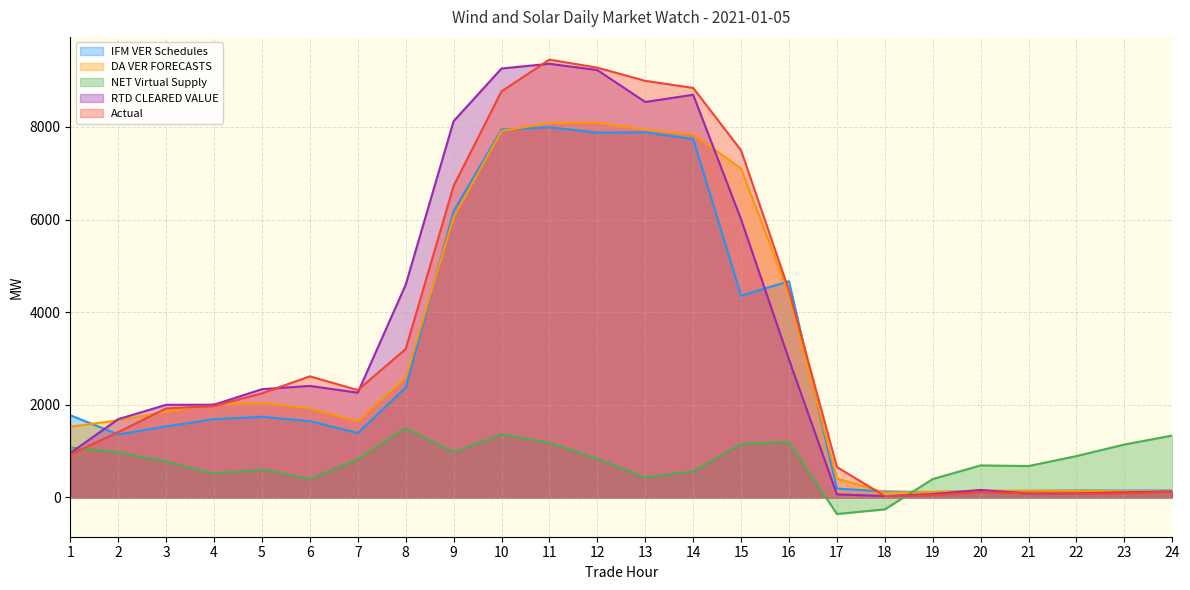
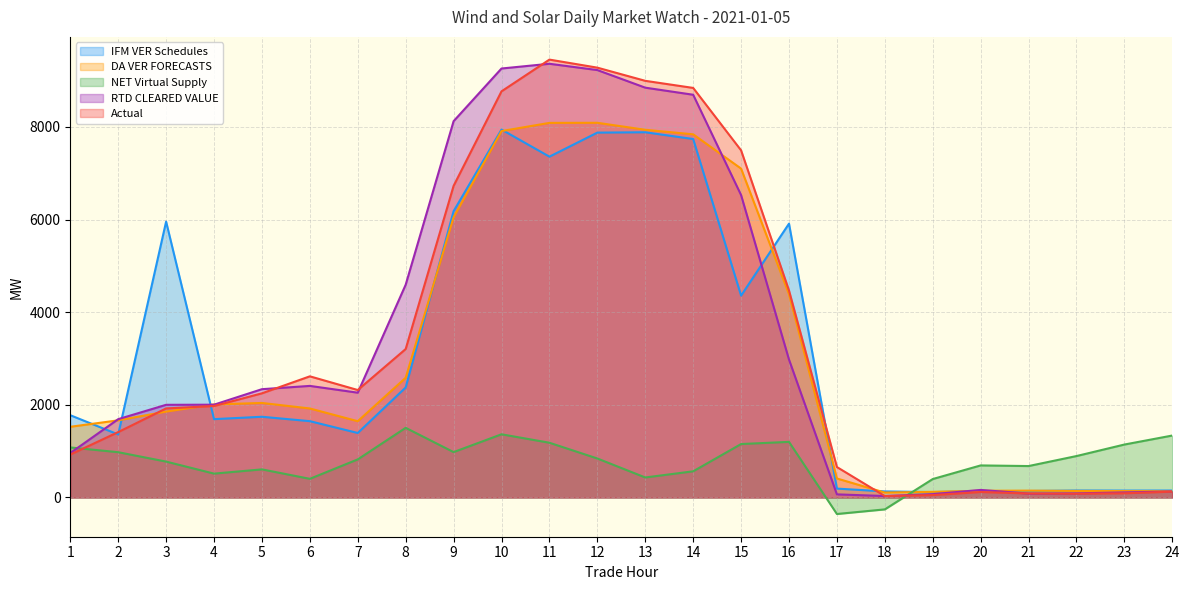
  {
    "IFM VER Schedules": {
      "1": 1800,
-     "3": 1500,
+     "3": 6000,
      "4": 1700,
      "5": 1700,
      "6": 1600,
      "7": 1400,
      "8": 2400,
      "9": 6200,
-     "11": 8000,
+     "11": 7400,
      "12": 7900,
      "14": 7700,
      "15": 4400,
-     "16": 4700,
+     "16": 5900,
      "17": 200
    },
    "RTD CLEARED VALUE": {
      "3": 2000,
      "5": 2300,
      "6": 2400,
      "7": 2300,
      "8": 4600,
      "9": 8100,
      "10": 9300,
      "11": 9400,
-     "13": 8500,
+     "13": 8800,
      "14": 8700,
-     "15": 6000,
+     "15": 6500,
      "16": 3000,
      "17": 100
    }
  }
